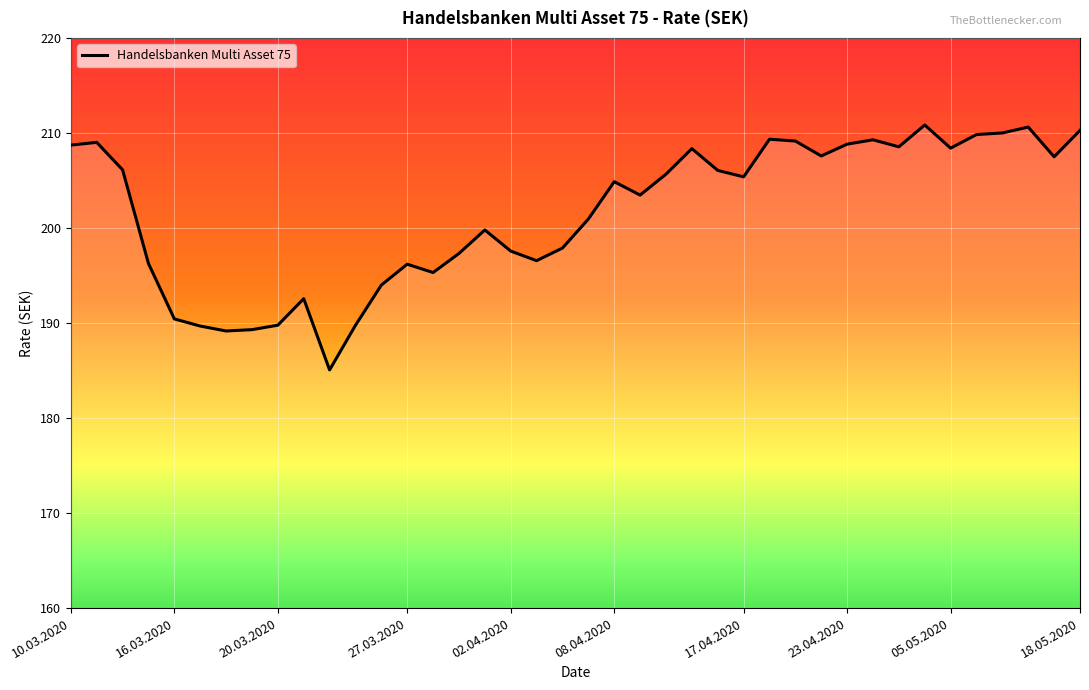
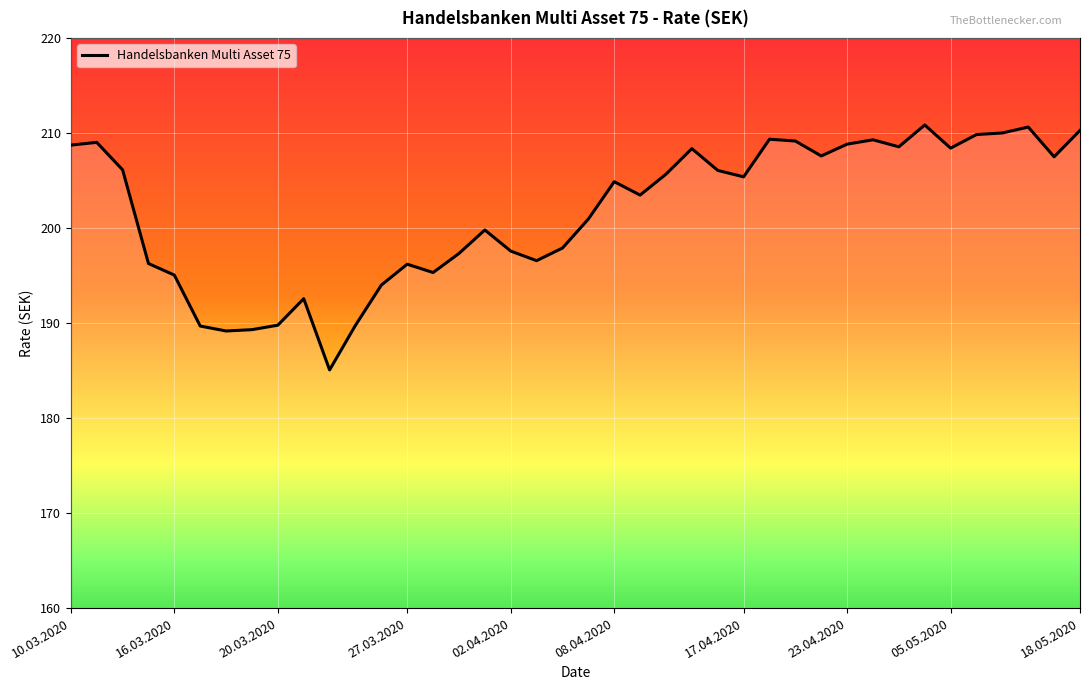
  {
    "10.03.2020": 209,
-   "16.03.2020": 190,
+   "16.03.2020": 195,
    "23.04.2020": 209
  }
